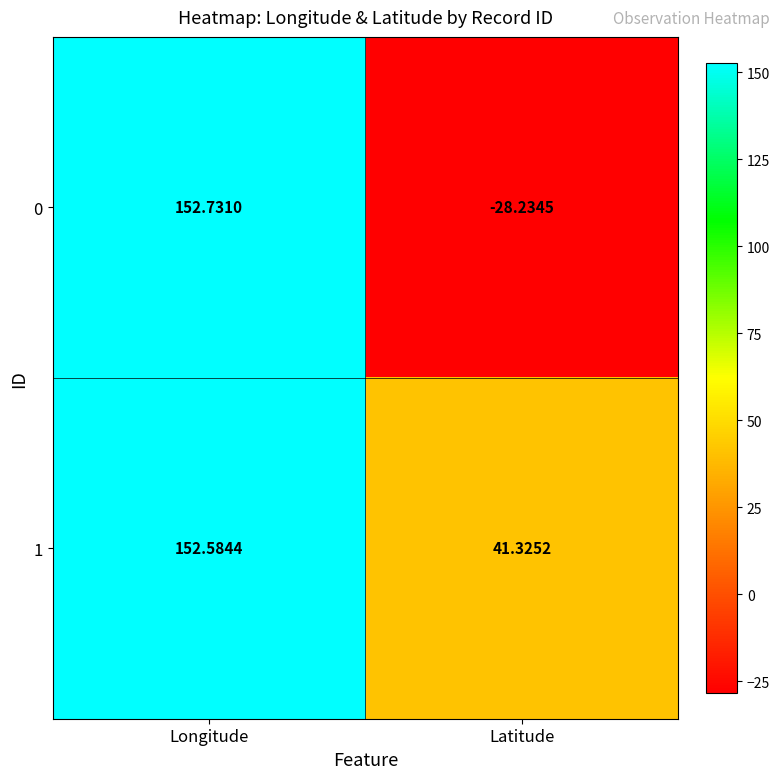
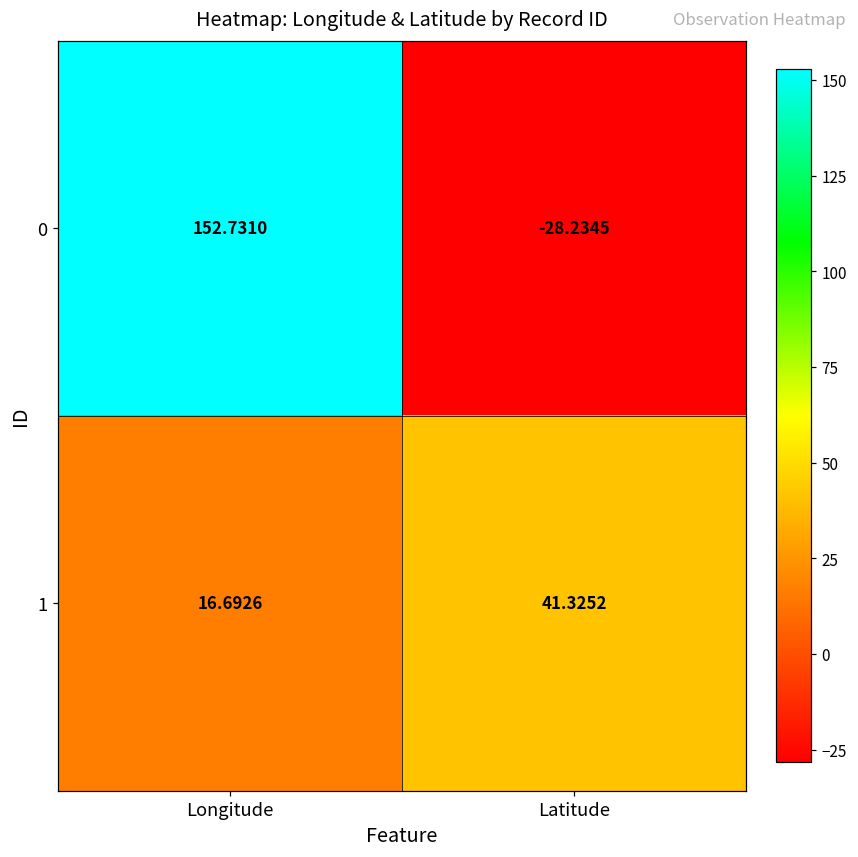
  {
    "0": {
      "Longitude": 152.7310,
      "Latitude": -28.2345
    },
    "1": {
-     "Longitude": 152.5844,
+     "Longitude": 16.6926,
      "Latitude": 41.3252
    }
  }
